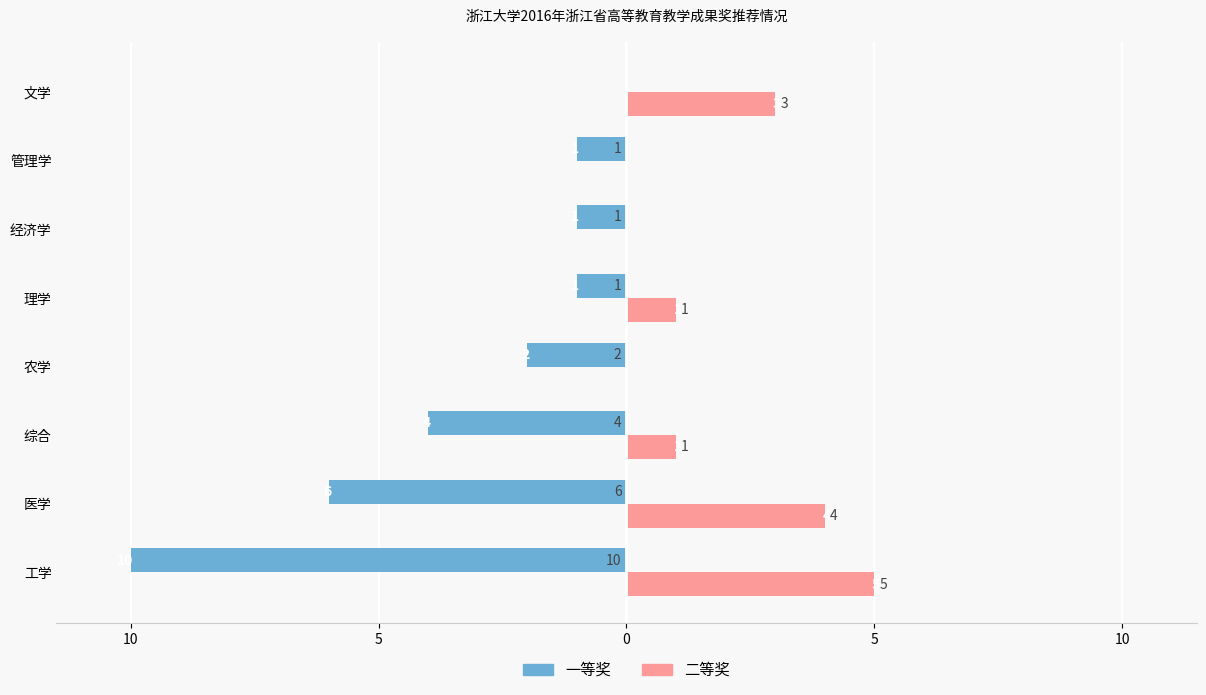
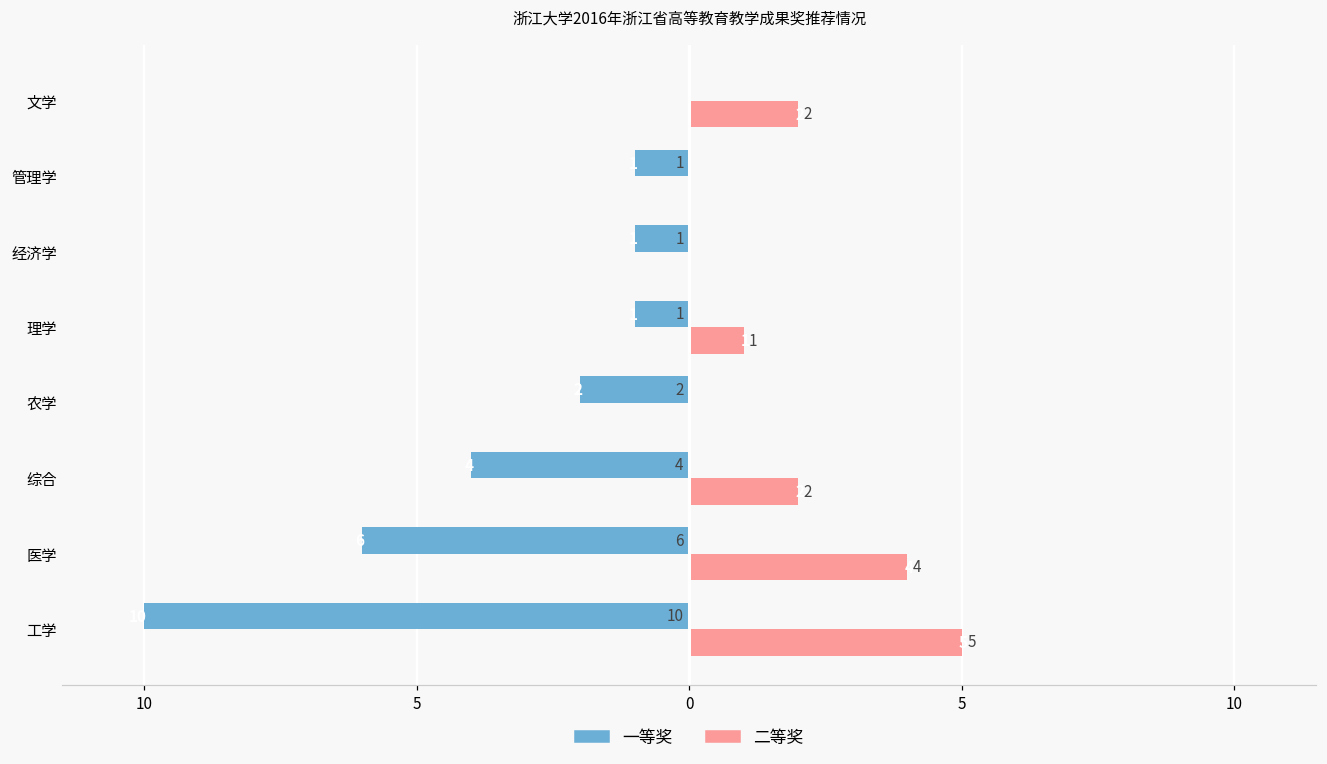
  {
    "二等奖": {
-     "文学": 3,
+     "文学": 2,
      "理学": 1,
-     "综合": 1,
+     "综合": 2,
      "医学": 4,
      "工学": 5
    }
  }
